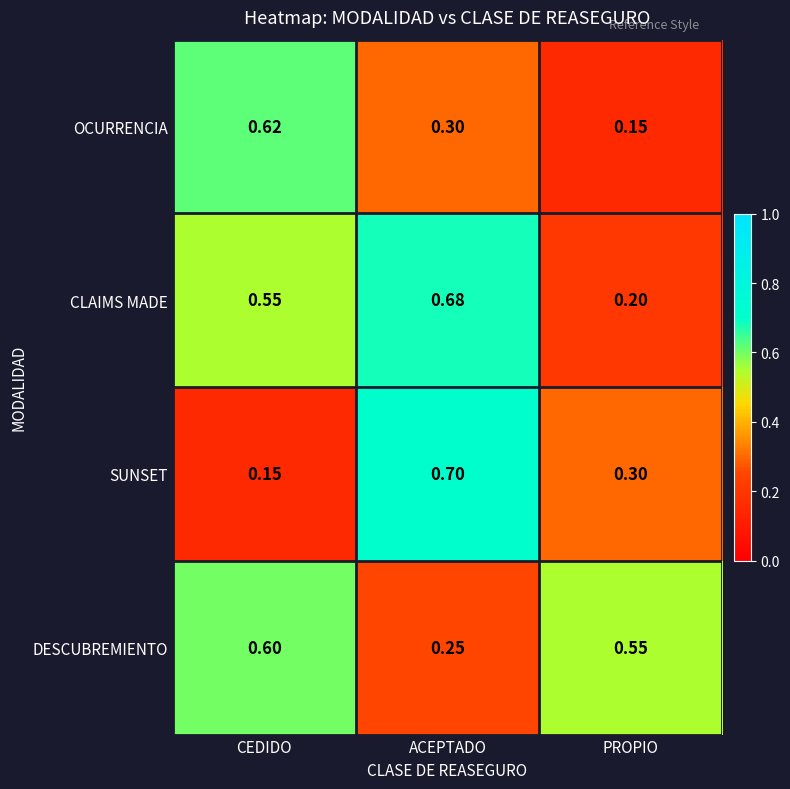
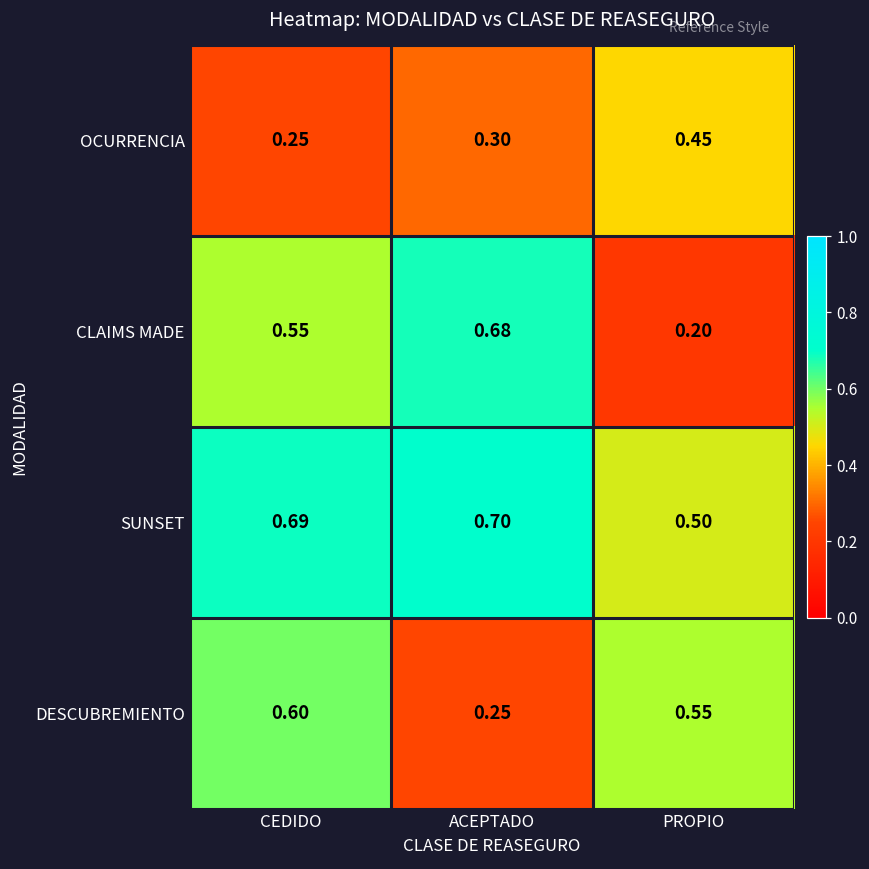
  {
    "OCURRENCIA": {
-     "CEDIDO": 0.62,
+     "CEDIDO": 0.25,
      "ACEPTADO": 0.30,
-     "PROPIO": 0.15
+     "PROPIO": 0.45
    },
    "CLAIMS MADE": {
      "CEDIDO": 0.55,
      "ACEPTADO": 0.68,
      "PROPIO": 0.20
    },
    "SUNSET": {
-     "CEDIDO": 0.15,
+     "CEDIDO": 0.69,
      "ACEPTADO": 0.70,
-     "PROPIO": 0.30
+     "PROPIO": 0.50
    },
    "DESCUBREMIENTO": {
      "CEDIDO": 0.60,
      "ACEPTADO": 0.25,
      "PROPIO": 0.55
    }
  }
